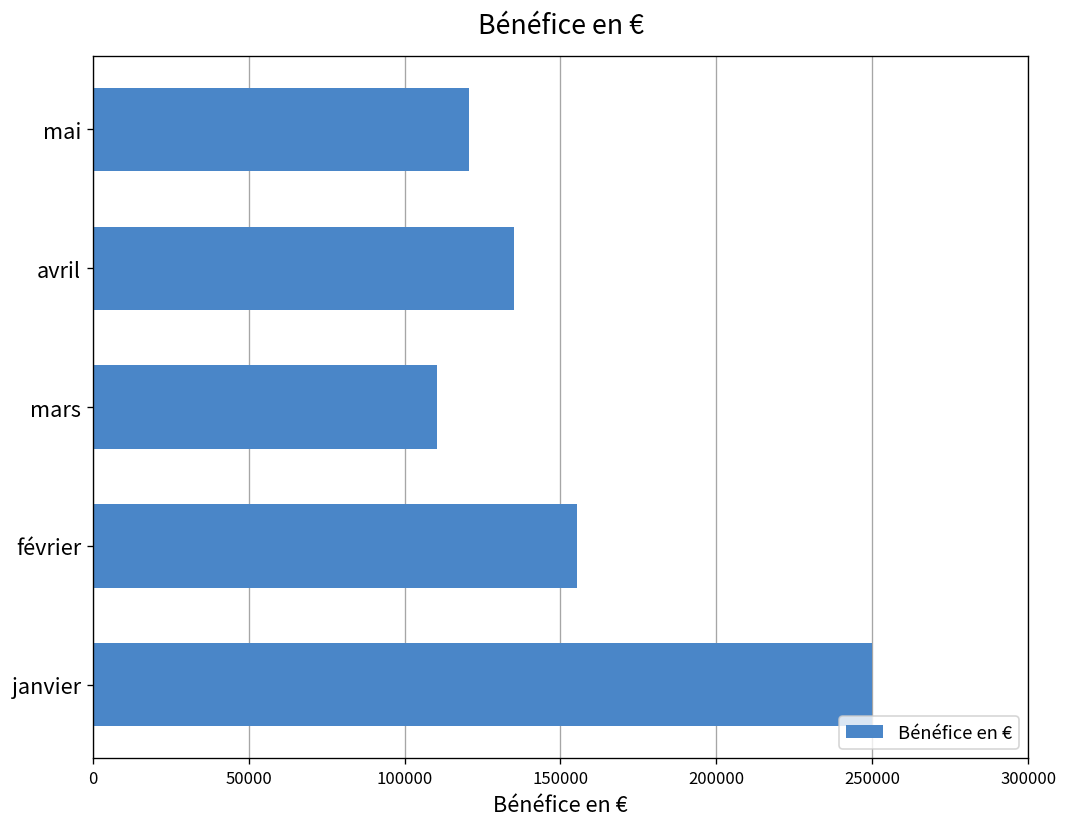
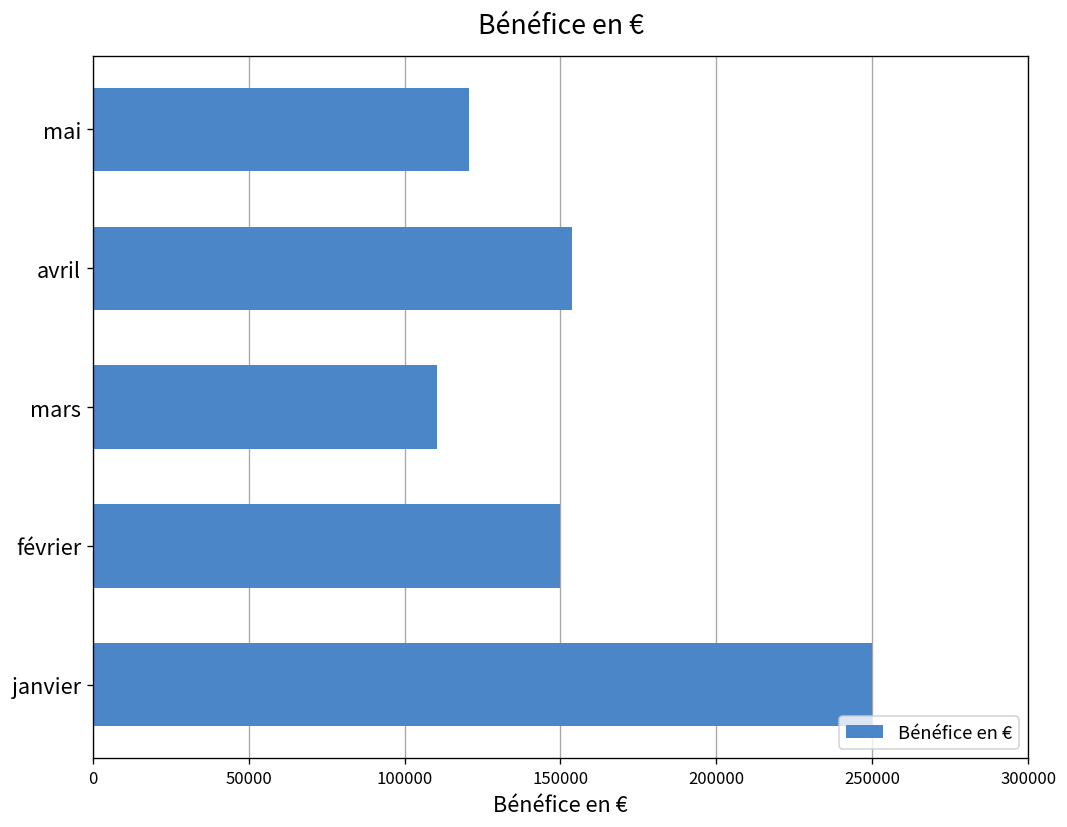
  {
    "mai": 121000,
-   "avril": 135000,
+   "avril": 154000,
    "mars": 110000,
-   "février": 155000,
+   "février": 150000,
    "janvier": 250000
  }
